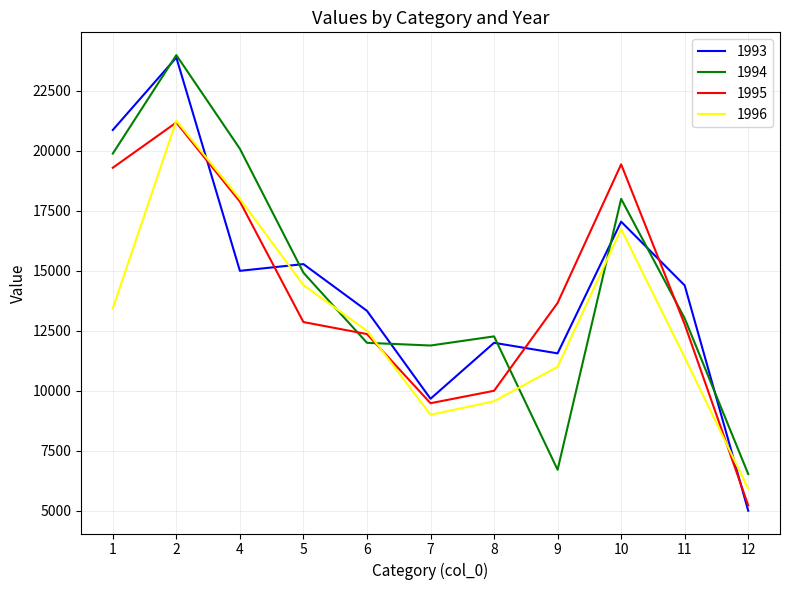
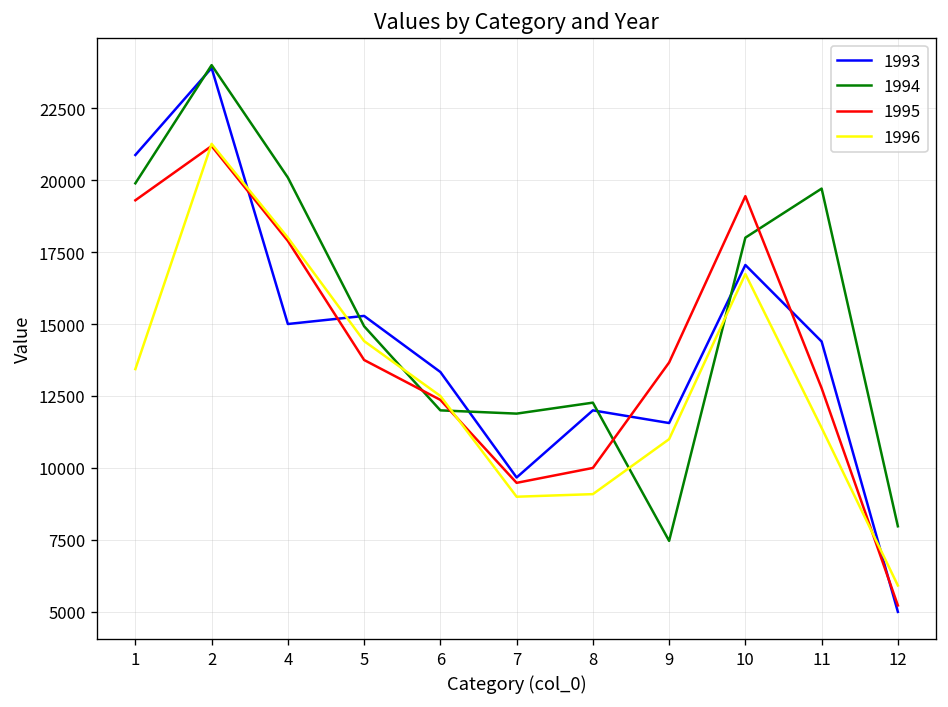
  {
    "1993": {
      "1": 20900,
      "4": 15000,
      "5": 15300,
      "6": 13300,
      "7": 9700,
      "8": 12000,
      "9": 11600,
      "10": 17100,
      "11": 14400,
      "12": 5000
    },
    "1994": {
      "1": 19900,
      "4": 20100,
      "5": 14900,
      "6": 12000,
      "7": 11900,
      "8": 12300,
-     "9": 6700,
+     "9": 7500,
      "10": 18000,
-     "11": 13000,
-     "12": 6500
+     "11": 19700,
+     "12": 8000
    },
    "1995": {
      "1": 19300,
      "4": 17900,
-     "5": 12900,
+     "5": 13800,
      "6": 12400,
      "7": 9500,
      "8": 10000,
      "9": 13700,
      "10": 19400,
      "11": 12800,
      "12": 5200
    },
    "1996": {
      "1": 13400,
      "4": 18000,
      "5": 14400,
      "6": 12500,
      "7": 9000,
-     "8": 9600,
+     "8": 9100,
      "9": 11000,
      "10": 16700,
      "11": 11400,
      "12": 5900
    }
  }
